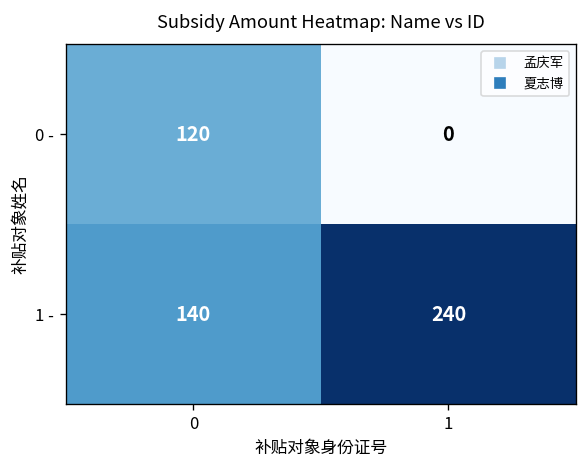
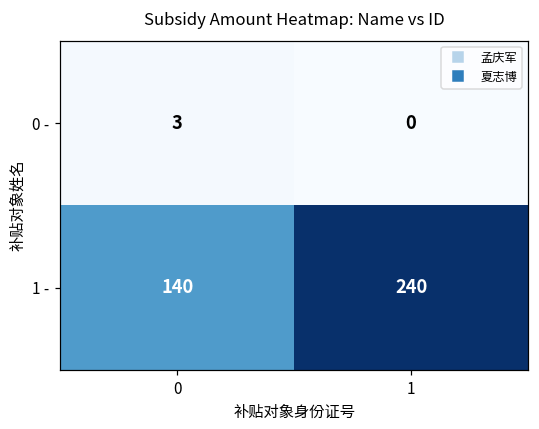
  {
    "0 -": {
-     "0": 120,
+     "0": 3,
      "1": 0
    },
    "1 -": {
      "0": 140,
      "1": 240
    }
  }
